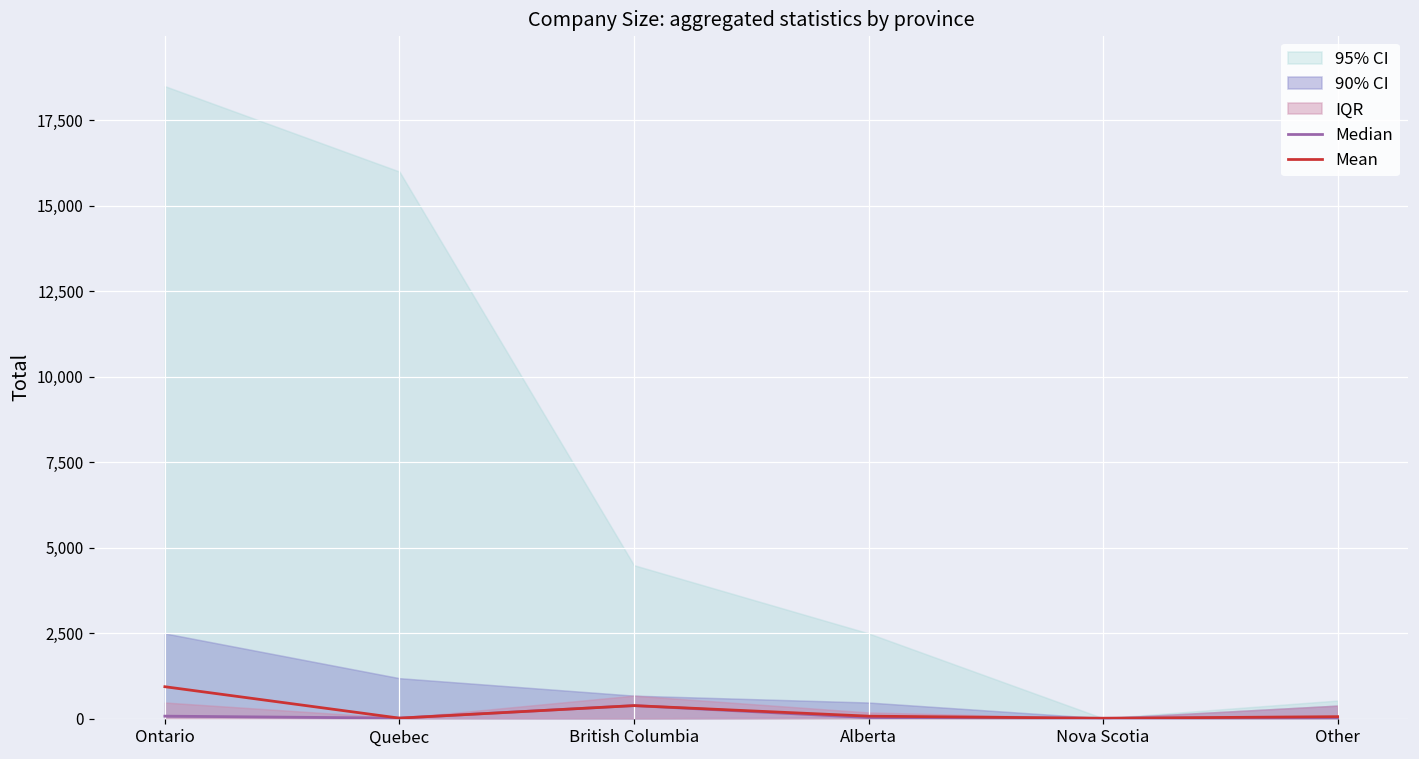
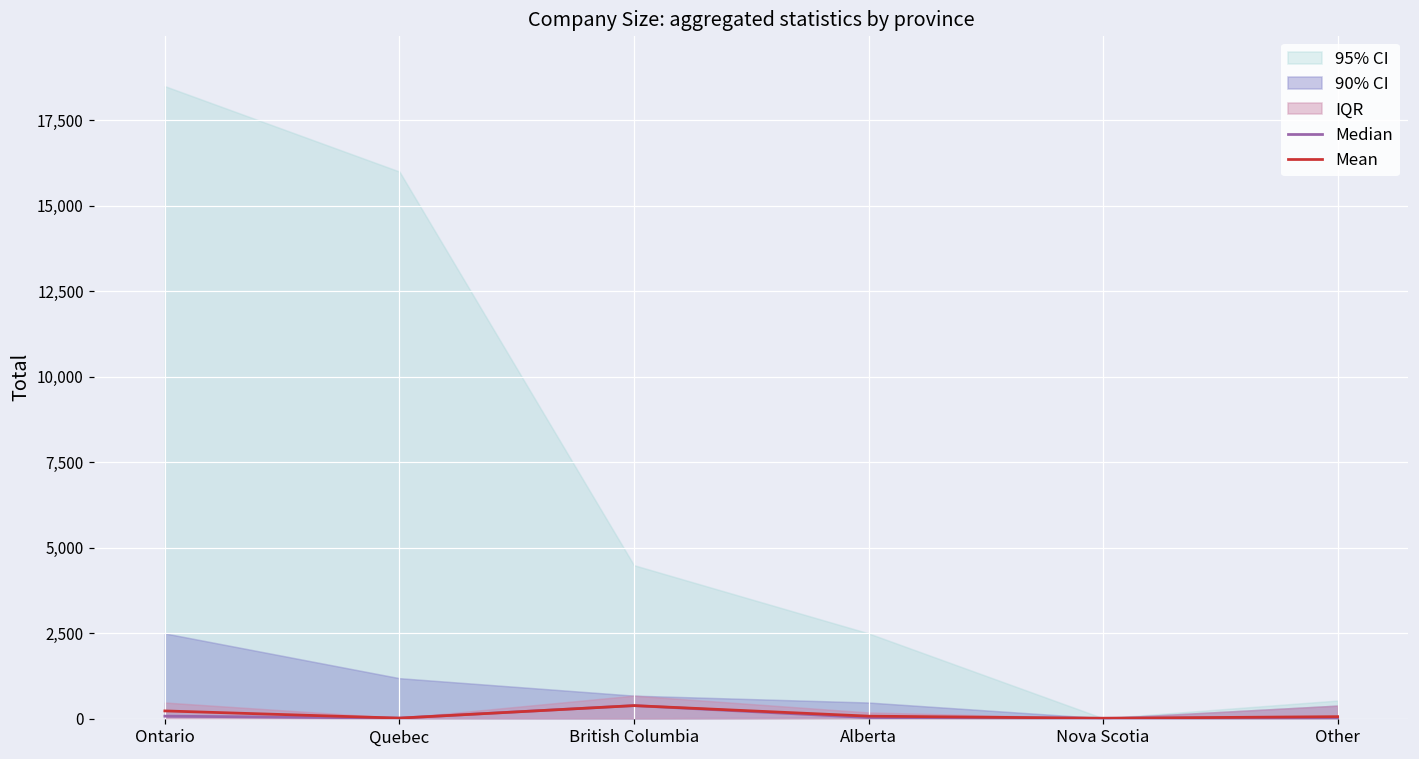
  {
    "Mean": {
-     "Ontario": 900
+     "Ontario": 200
    }
  }
